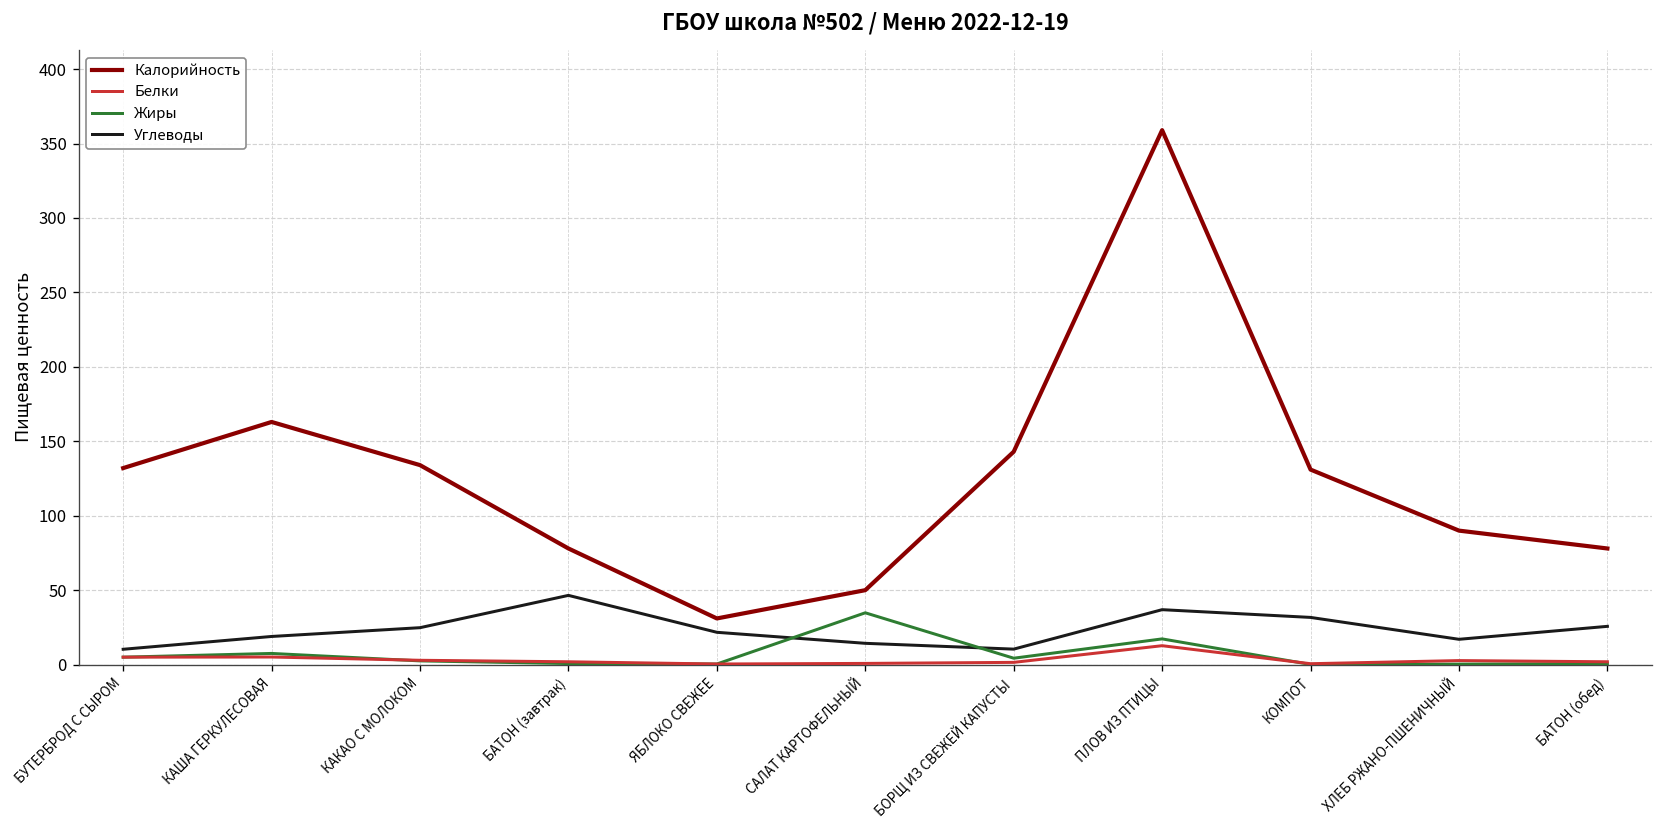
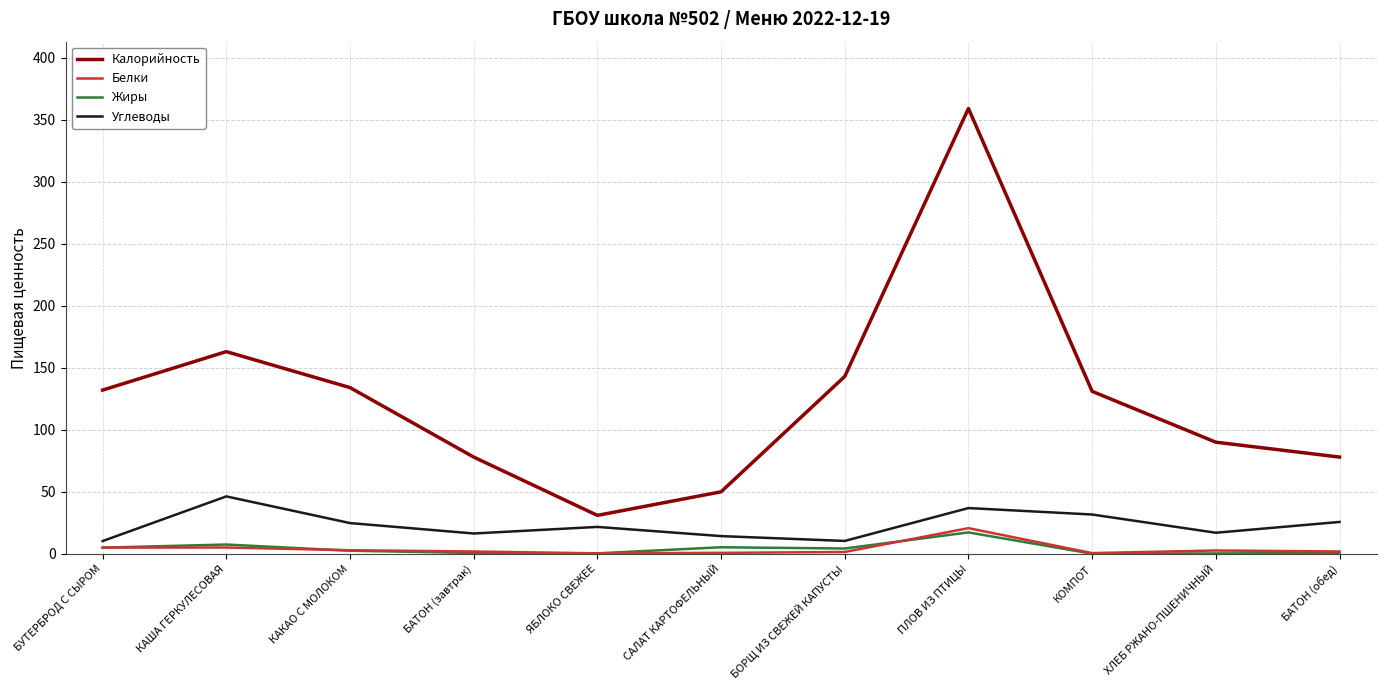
  {
    "Калорийность": {
      "БУТЕРБРОД С СЫРОМ": 132,
      "КАША ГЕРКУЛЕСОВАЯ": 163,
      "КАКАО С МОЛОКОМ": 134,
      "БАТОН (завтрак)": 78,
      "ЯБЛОКО СВЕЖЕЕ": 31,
      "САЛАТ КАРТОФЕЛЬНЫЙ": 50,
      "БОРЩ ИЗ СВЕЖЕЙ КАПУСТЫ": 143,
      "ПЛОВ ИЗ ПТИЦЫ": 359,
      "КОМПОТ": 131,
      "ХЛЕБ РЖАНО-ПШЕНИЧНЫЙ": 90,
      "БАТОН (обед)": 78
    },
    "Белки": {
      "КАША ГЕРКУЛЕСОВАЯ": 5,
      "САЛАТ КАРТОФЕЛЬНЫЙ": 1,
      "БОРЩ ИЗ СВЕЖЕЙ КАПУСТЫ": 2,
-     "ПЛОВ ИЗ ПТИЦЫ": 13,
+     "ПЛОВ ИЗ ПТИЦЫ": 21,
      "ХЛЕБ РЖАНО-ПШЕНИЧНЫЙ": 3
    },
    "Жиры": {
      "КАША ГЕРКУЛЕСОВАЯ": 8,
-     "САЛАТ КАРТОФЕЛЬНЫЙ": 35,
+     "САЛАТ КАРТОФЕЛЬНЫЙ": 5,
      "БОРЩ ИЗ СВЕЖЕЙ КАПУСТЫ": 4,
      "ПЛОВ ИЗ ПТИЦЫ": 17,
      "ХЛЕБ РЖАНО-ПШЕНИЧНЫЙ": 0
    },
    "Углеводы": {
      "БУТЕРБРОД С СЫРОМ": 10,
-     "КАША ГЕРКУЛЕСОВАЯ": 19,
+     "КАША ГЕРКУЛЕСОВАЯ": 46,
      "КАКАО С МОЛОКОМ": 25,
-     "БАТОН (завтрак)": 47,
+     "БАТОН (завтрак)": 16,
      "ЯБЛОКО СВЕЖЕЕ": 22,
      "САЛАТ КАРТОФЕЛЬНЫЙ": 14,
      "БОРЩ ИЗ СВЕЖЕЙ КАПУСТЫ": 10,
      "ПЛОВ ИЗ ПТИЦЫ": 37,
      "КОМПОТ": 32,
      "ХЛЕБ РЖАНО-ПШЕНИЧНЫЙ": 17,
      "БАТОН (обед)": 26
    }
  }
